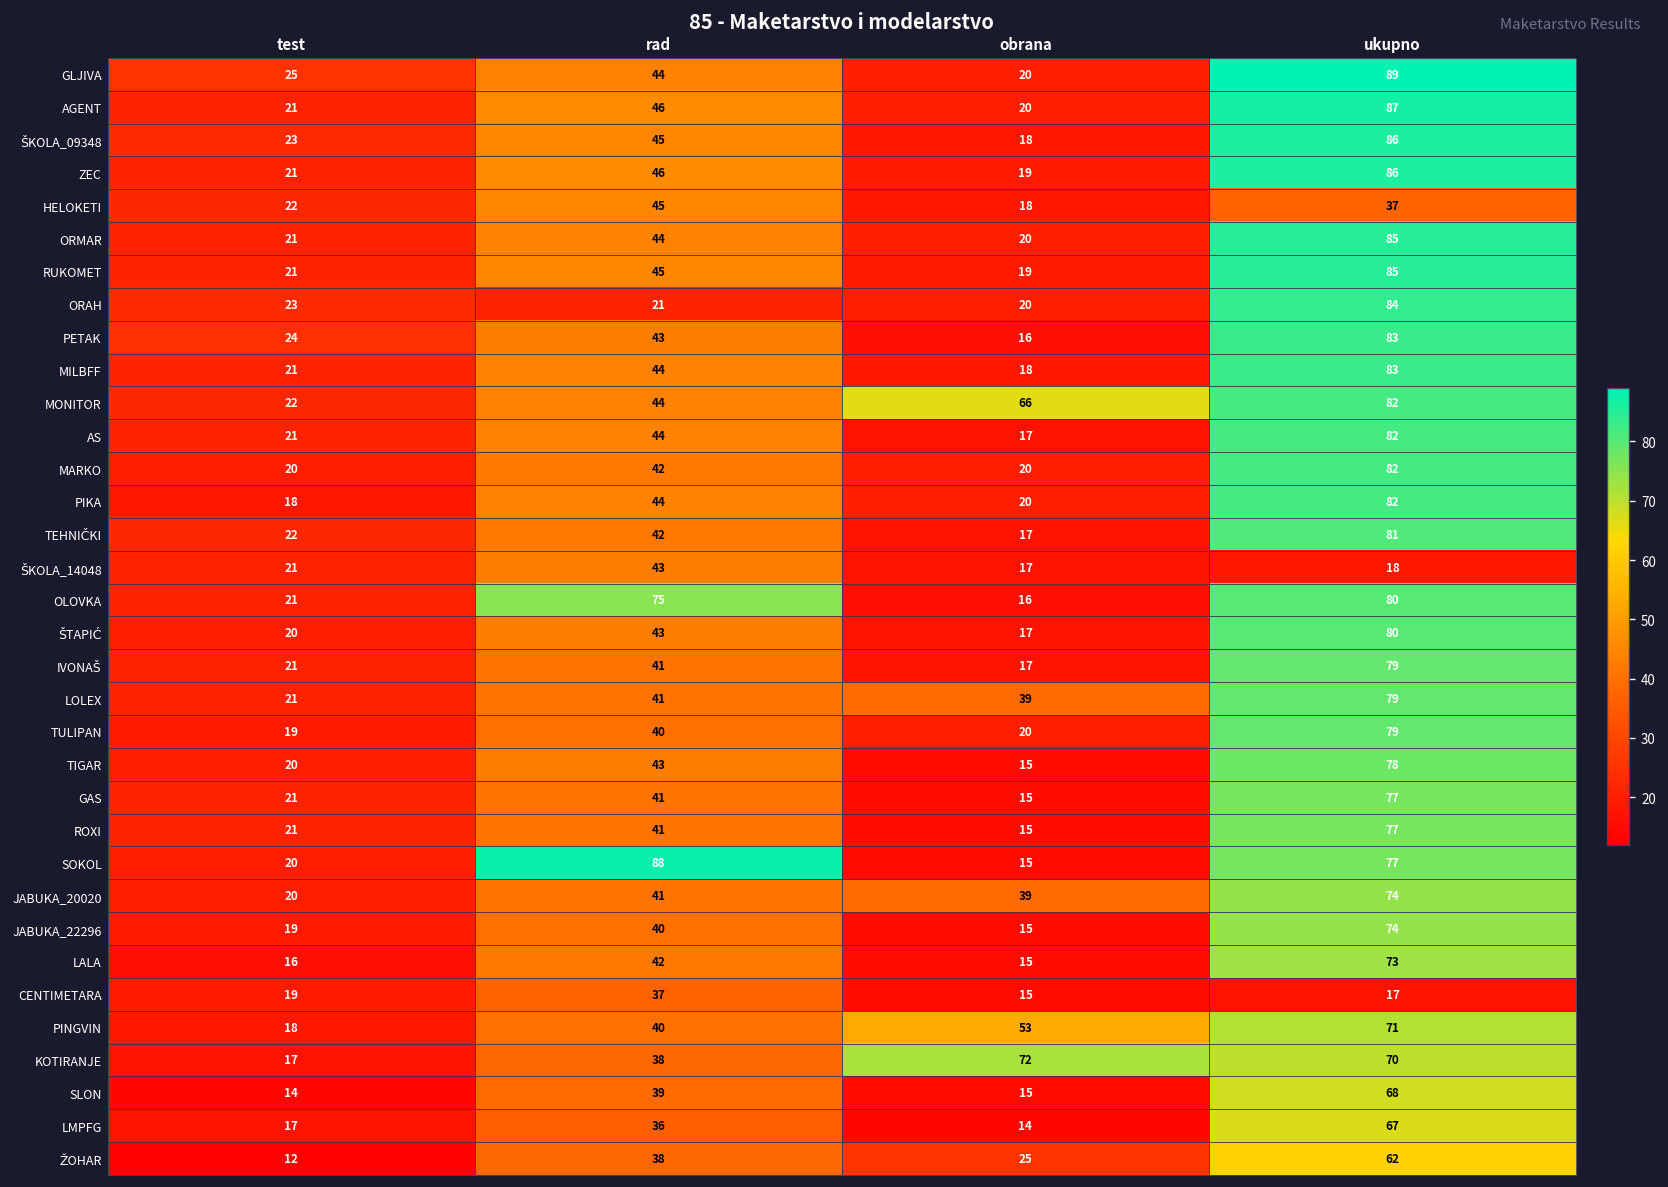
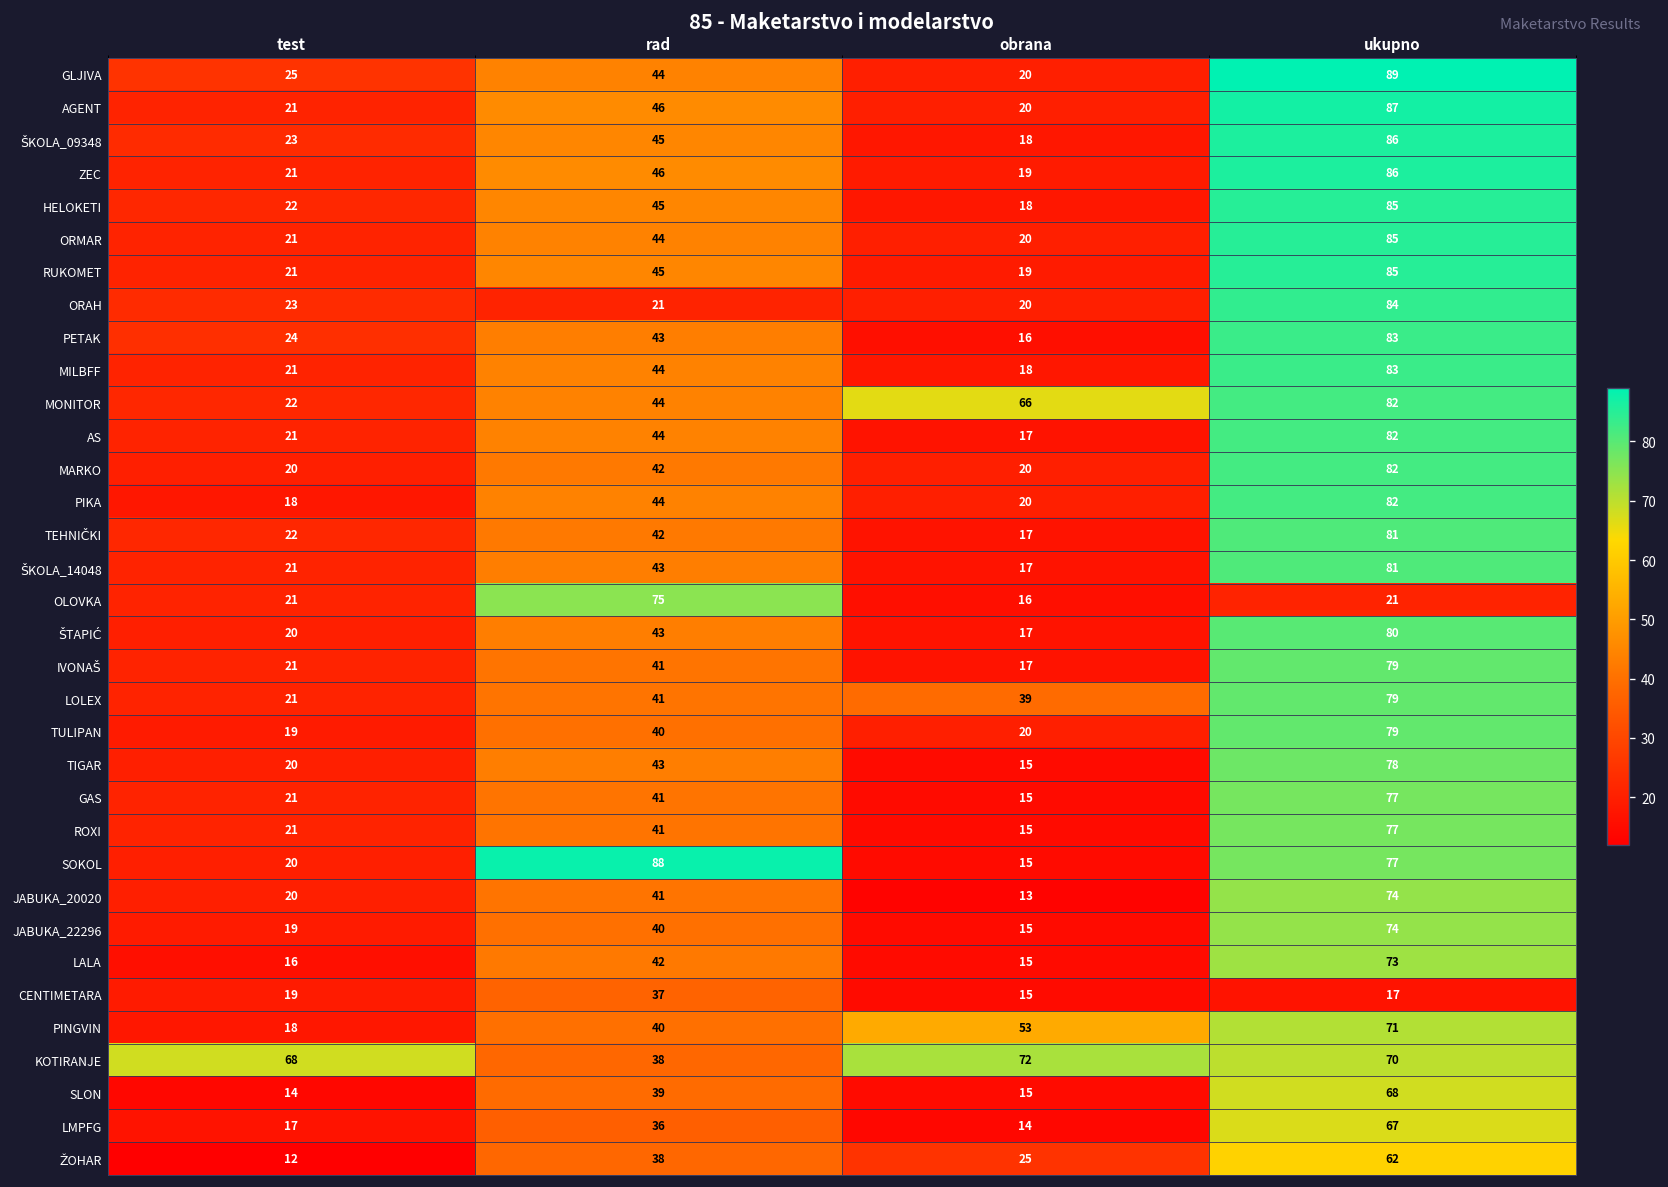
  {
    "GLJIVA": {
      "test": 25,
      "rad": 44,
      "obrana": 20,
      "ukupno": 89
    },
    "AGENT": {
      "test": 21,
      "rad": 46,
      "obrana": 20,
      "ukupno": 87
    },
    "ŠKOLA_09348": {
      "test": 23,
      "rad": 45,
      "obrana": 18,
      "ukupno": 86
    },
    "ZEC": {
      "test": 21,
      "rad": 46,
      "obrana": 19,
      "ukupno": 86
    },
    "HELOKETI": {
      "test": 22,
      "rad": 45,
      "obrana": 18,
-     "ukupno": 37
+     "ukupno": 85
    },
    "ORMAR": {
      "test": 21,
      "rad": 44,
      "obrana": 20,
      "ukupno": 85
    },
    "RUKOMET": {
      "test": 21,
      "rad": 45,
      "obrana": 19,
      "ukupno": 85
    },
    "ORAH": {
      "test": 23,
      "rad": 21,
      "obrana": 20,
      "ukupno": 84
    },
    "PETAK": {
      "test": 24,
      "rad": 43,
      "obrana": 16,
      "ukupno": 83
    },
    "MILBFF": {
      "test": 21,
      "rad": 44,
      "obrana": 18,
      "ukupno": 83
    },
    "MONITOR": {
      "test": 22,
      "rad": 44,
      "obrana": 66,
      "ukupno": 82
    },
    "AS": {
      "test": 21,
      "rad": 44,
      "obrana": 17,
      "ukupno": 82
    },
    "MARKO": {
      "test": 20,
      "rad": 42,
      "obrana": 20,
      "ukupno": 82
    },
    "PIKA": {
      "test": 18,
      "rad": 44,
      "obrana": 20,
      "ukupno": 82
    },
    "TEHNIČKI": {
      "test": 22,
      "rad": 42,
      "obrana": 17,
      "ukupno": 81
    },
    "ŠKOLA_14048": {
      "test": 21,
      "rad": 43,
      "obrana": 17,
-     "ukupno": 18
+     "ukupno": 81
    },
    "OLOVKA": {
      "test": 21,
      "rad": 75,
      "obrana": 16,
-     "ukupno": 80
+     "ukupno": 21
    },
    "ŠTAPIĆ": {
      "test": 20,
      "rad": 43,
      "obrana": 17,
      "ukupno": 80
    },
    "IVONAŠ": {
      "test": 21,
      "rad": 41,
      "obrana": 17,
      "ukupno": 79
    },
    "LOLEX": {
      "test": 21,
      "rad": 41,
      "obrana": 39,
      "ukupno": 79
    },
    "TULIPAN": {
      "test": 19,
      "rad": 40,
      "obrana": 20,
      "ukupno": 79
    },
    "TIGAR": {
      "test": 20,
      "rad": 43,
      "obrana": 15,
      "ukupno": 78
    },
    "GAS": {
      "test": 21,
      "rad": 41,
      "obrana": 15,
      "ukupno": 77
    },
    "ROXI": {
      "test": 21,
      "rad": 41,
      "obrana": 15,
      "ukupno": 77
    },
    "SOKOL": {
      "test": 20,
      "rad": 88,
      "obrana": 15,
      "ukupno": 77
    },
    "JABUKA_20020": {
      "test": 20,
      "rad": 41,
-     "obrana": 39,
+     "obrana": 13,
      "ukupno": 74
    },
    "JABUKA_22296": {
      "test": 19,
      "rad": 40,
      "obrana": 15,
      "ukupno": 74
    },
    "LALA": {
      "test": 16,
      "rad": 42,
      "obrana": 15,
      "ukupno": 73
    },
    "CENTIMETARA": {
      "test": 19,
      "rad": 37,
      "obrana": 15,
      "ukupno": 17
    },
    "PINGVIN": {
      "test": 18,
      "rad": 40,
      "obrana": 53,
      "ukupno": 71
    },
    "KOTIRANJE": {
-     "test": 17,
+     "test": 68,
      "rad": 38,
      "obrana": 72,
      "ukupno": 70
    },
    "SLON": {
      "test": 14,
      "rad": 39,
      "obrana": 15,
      "ukupno": 68
    },
    "LMPFG": {
      "test": 17,
      "rad": 36,
      "obrana": 14,
      "ukupno": 67
    },
    "ŽOHAR": {
      "test": 12,
      "rad": 38,
      "obrana": 25,
      "ukupno": 62
    }
  }
